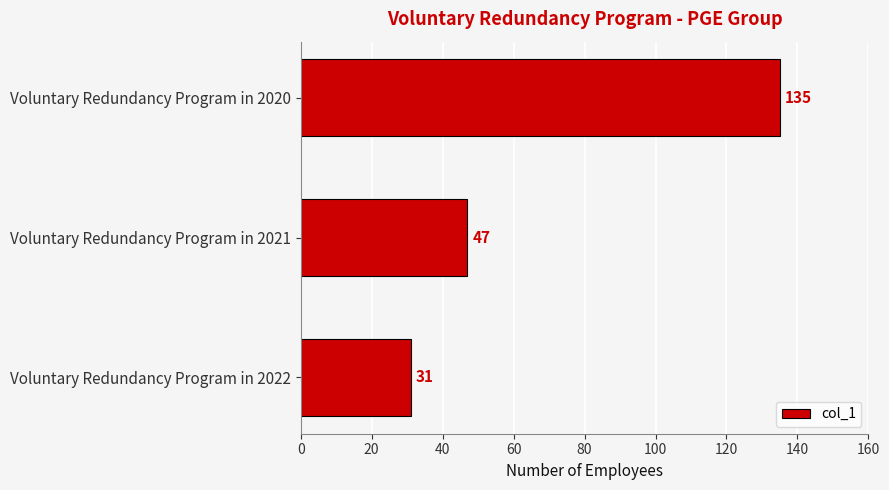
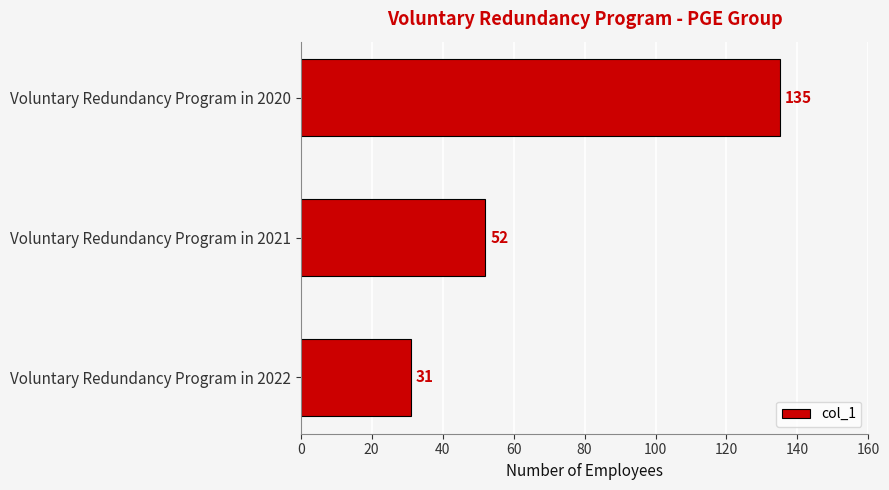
  {
    "Voluntary Redundancy Program in 2020": 135,
-   "Voluntary Redundancy Program in 2021": 47,
+   "Voluntary Redundancy Program in 2021": 52,
    "Voluntary Redundancy Program in 2022": 31
  }
